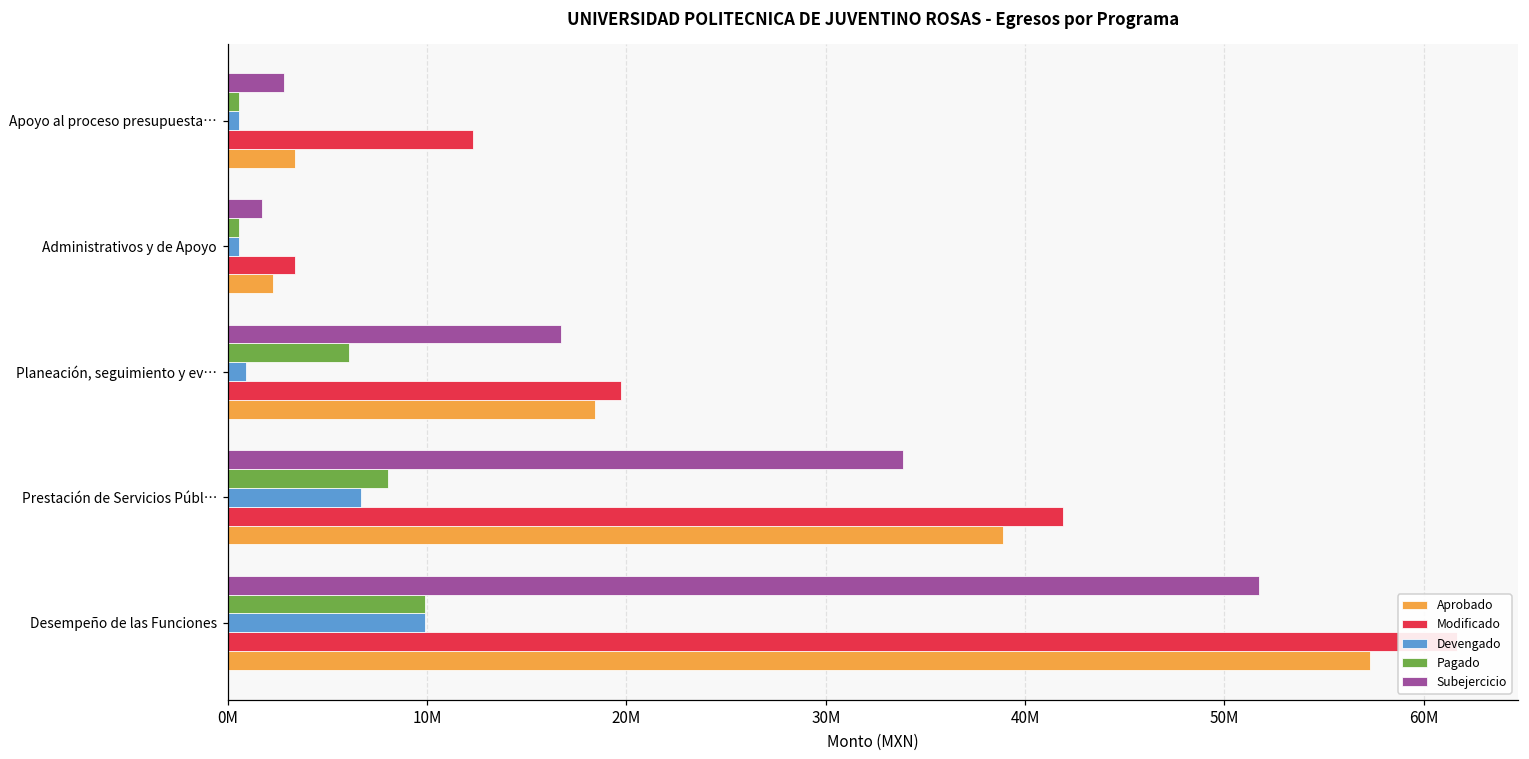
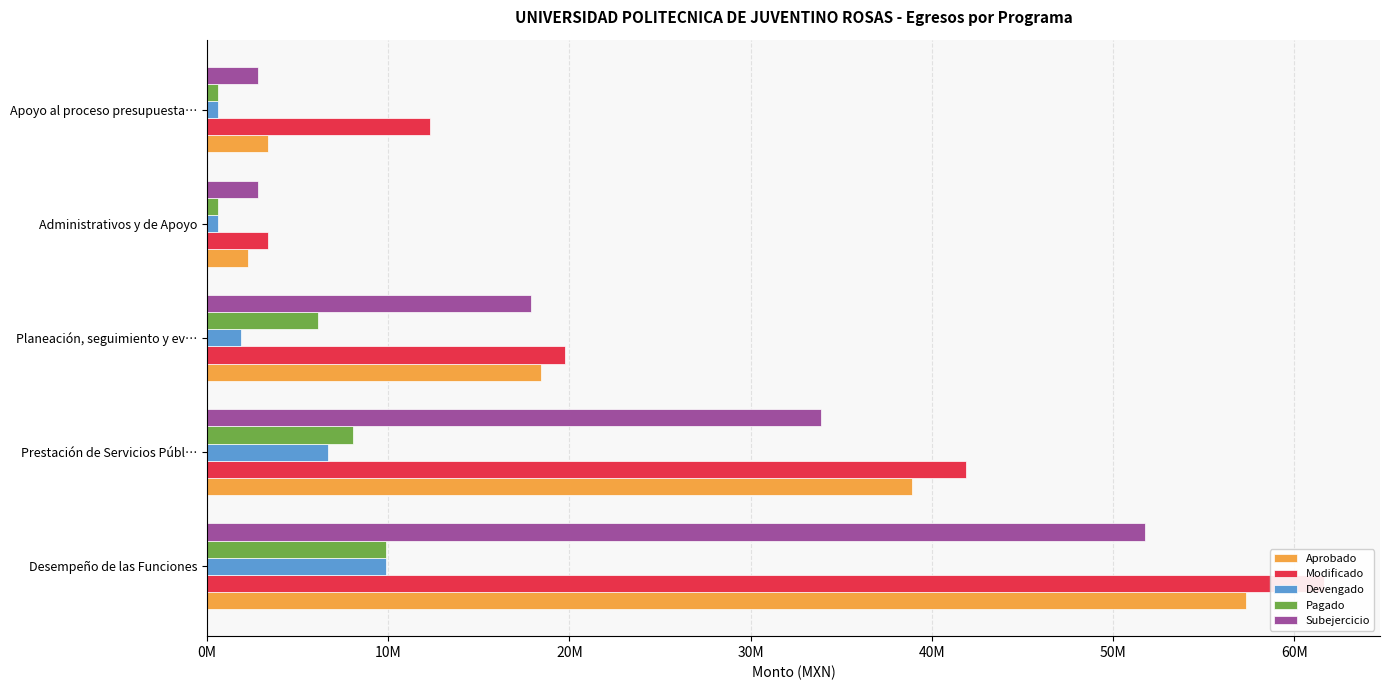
  {
    "Aprobado": {
      "Apoyo al proceso presupuesta…": 3400000,
      "Administrativos y de Apoyo": 2300000,
      "Planeación, seguimiento y ev…": 18400000,
      "Prestación de Servicios Públ…": 38900000,
      "Desempeño de las Funciones": 57300000
    },
    "Modificado": {
      "Apoyo al proceso presupuesta…": 12300000,
      "Administrativos y de Apoyo": 3400000,
      "Planeación, seguimiento y ev…": 19700000,
      "Prestación de Servicios Públ…": 41900000
    },
    "Devengado": {
      "Apoyo al proceso presupuesta…": 600000,
      "Administrativos y de Apoyo": 600000,
-     "Planeación, seguimiento y ev…": 900000,
+     "Planeación, seguimiento y ev…": 1900000,
      "Prestación de Servicios Públ…": 6700000,
      "Desempeño de las Funciones": 9900000
    },
    "Pagado": {
      "Apoyo al proceso presupuesta…": 600000,
      "Administrativos y de Apoyo": 600000,
      "Planeación, seguimiento y ev…": 6100000,
      "Prestación de Servicios Públ…": 8000000,
      "Desempeño de las Funciones": 9900000
    },
    "Subejercicio": {
      "Apoyo al proceso presupuesta…": 2800000,
-     "Administrativos y de Apoyo": 1700000,
-     "Planeación, seguimiento y ev…": 16700000,
+     "Administrativos y de Apoyo": 2800000,
+     "Planeación, seguimiento y ev…": 17900000,
      "Prestación de Servicios Públ…": 33900000,
      "Desempeño de las Funciones": 51700000
    }
  }
